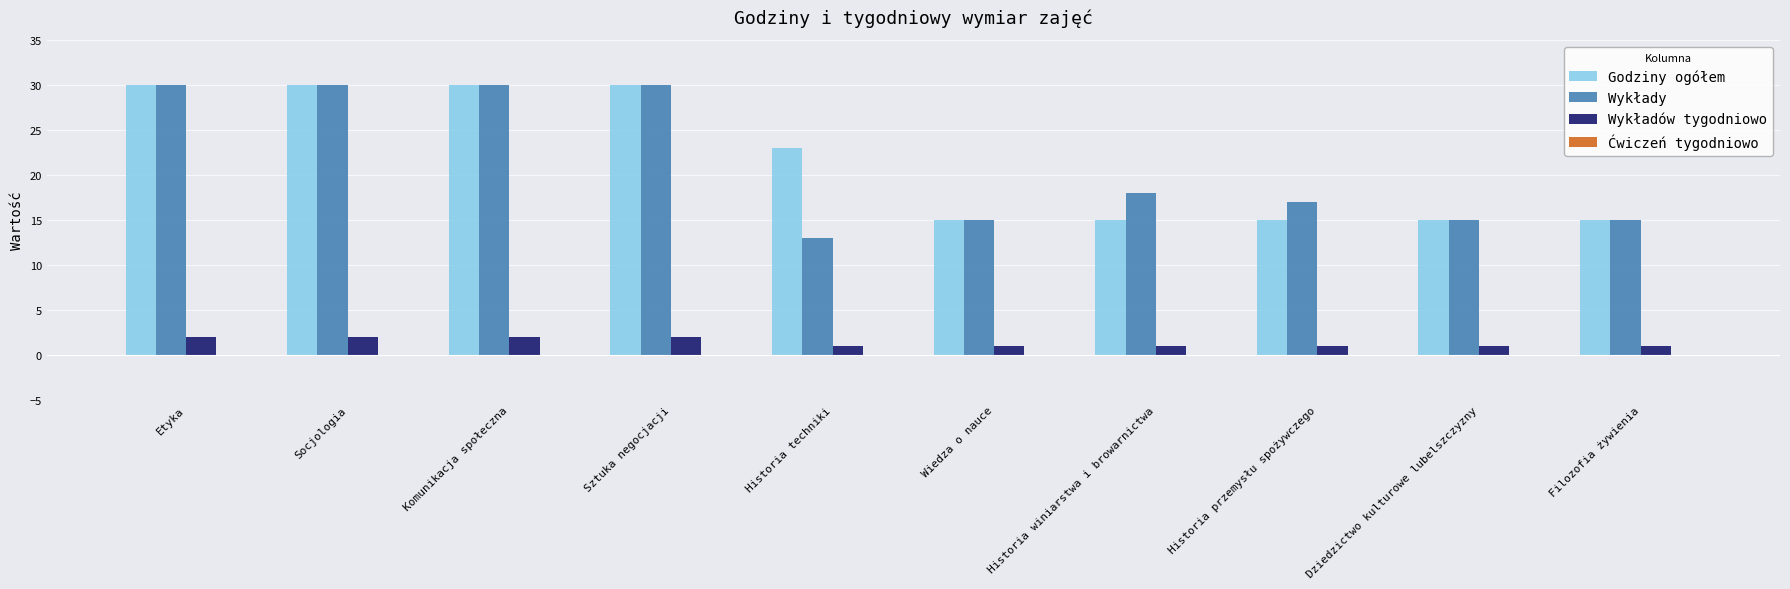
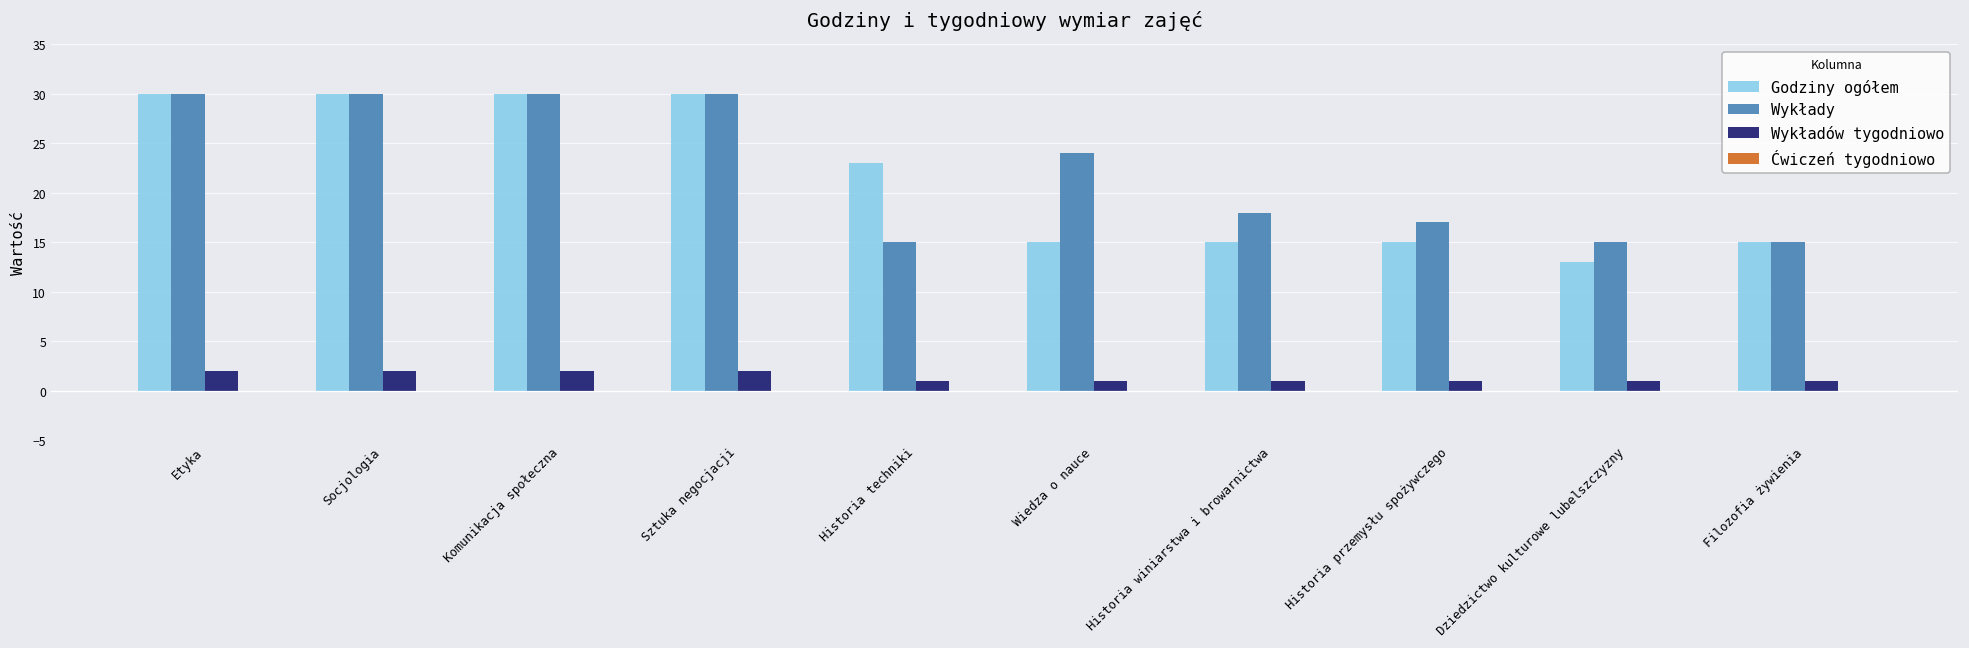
  {
    "Godziny ogółem": {
      "Etyka": 30,
      "Socjologia": 30,
      "Komunikacja społeczna": 30,
      "Sztuka negocjacji": 30,
      "Historia techniki": 23,
      "Wiedza o nauce": 15,
      "Historia winiarstwa i browarnictwa": 15,
      "Historia przemysłu spożywczego": 15,
-     "Dziedzictwo kulturowe lubelszczyzny": 15,
+     "Dziedzictwo kulturowe lubelszczyzny": 13,
      "Filozofia żywienia": 15
    },
    "Wykłady": {
      "Etyka": 30,
      "Socjologia": 30,
      "Komunikacja społeczna": 30,
      "Sztuka negocjacji": 30,
-     "Historia techniki": 13,
-     "Wiedza o nauce": 15,
+     "Historia techniki": 15,
+     "Wiedza o nauce": 24,
      "Historia winiarstwa i browarnictwa": 18,
      "Historia przemysłu spożywczego": 17,
      "Dziedzictwo kulturowe lubelszczyzny": 15,
      "Filozofia żywienia": 15
    },
    "Wykładów tygodniowo": {
      "Etyka": 2,
      "Socjologia": 2,
      "Komunikacja społeczna": 2,
      "Sztuka negocjacji": 2,
      "Historia techniki": 1,
      "Wiedza o nauce": 1,
      "Historia winiarstwa i browarnictwa": 1,
      "Historia przemysłu spożywczego": 1,
      "Dziedzictwo kulturowe lubelszczyzny": 1,
      "Filozofia żywienia": 1
    },
    "Ćwiczeń tygodniowo": {
      "Etyka": 0,
      "Socjologia": 0,
      "Komunikacja społeczna": 0,
      "Sztuka negocjacji": 0,
      "Historia techniki": 0,
      "Wiedza o nauce": 0,
      "Historia winiarstwa i browarnictwa": 0,
      "Historia przemysłu spożywczego": 0,
      "Dziedzictwo kulturowe lubelszczyzny": 0,
      "Filozofia żywienia": 0
    }
  }
